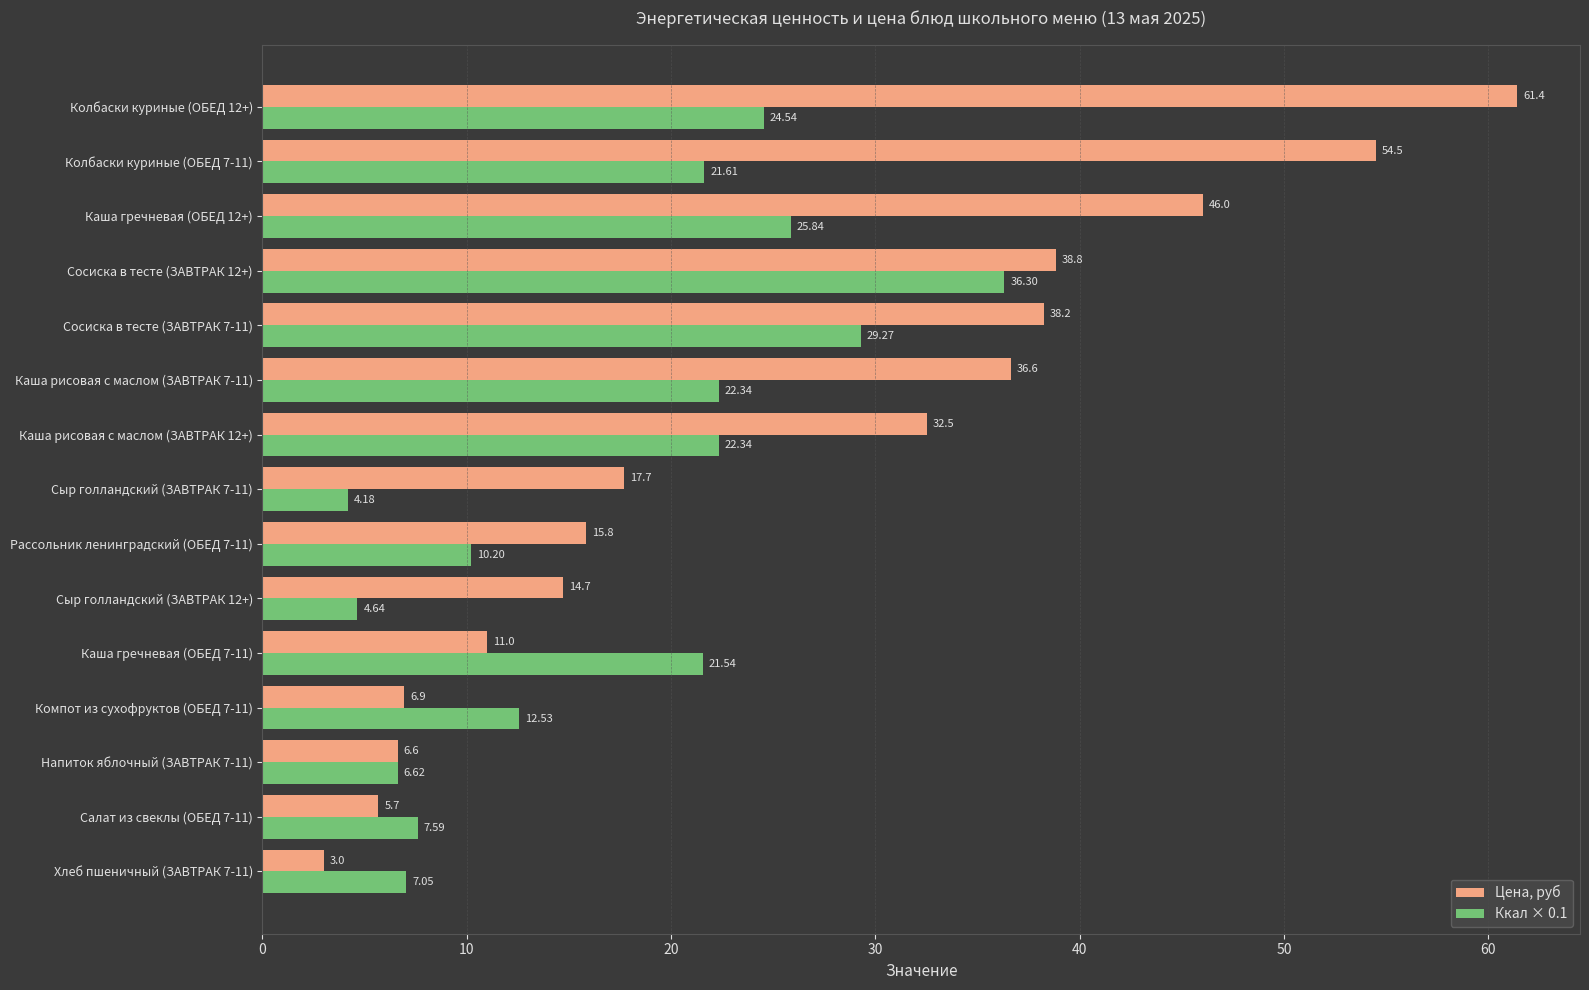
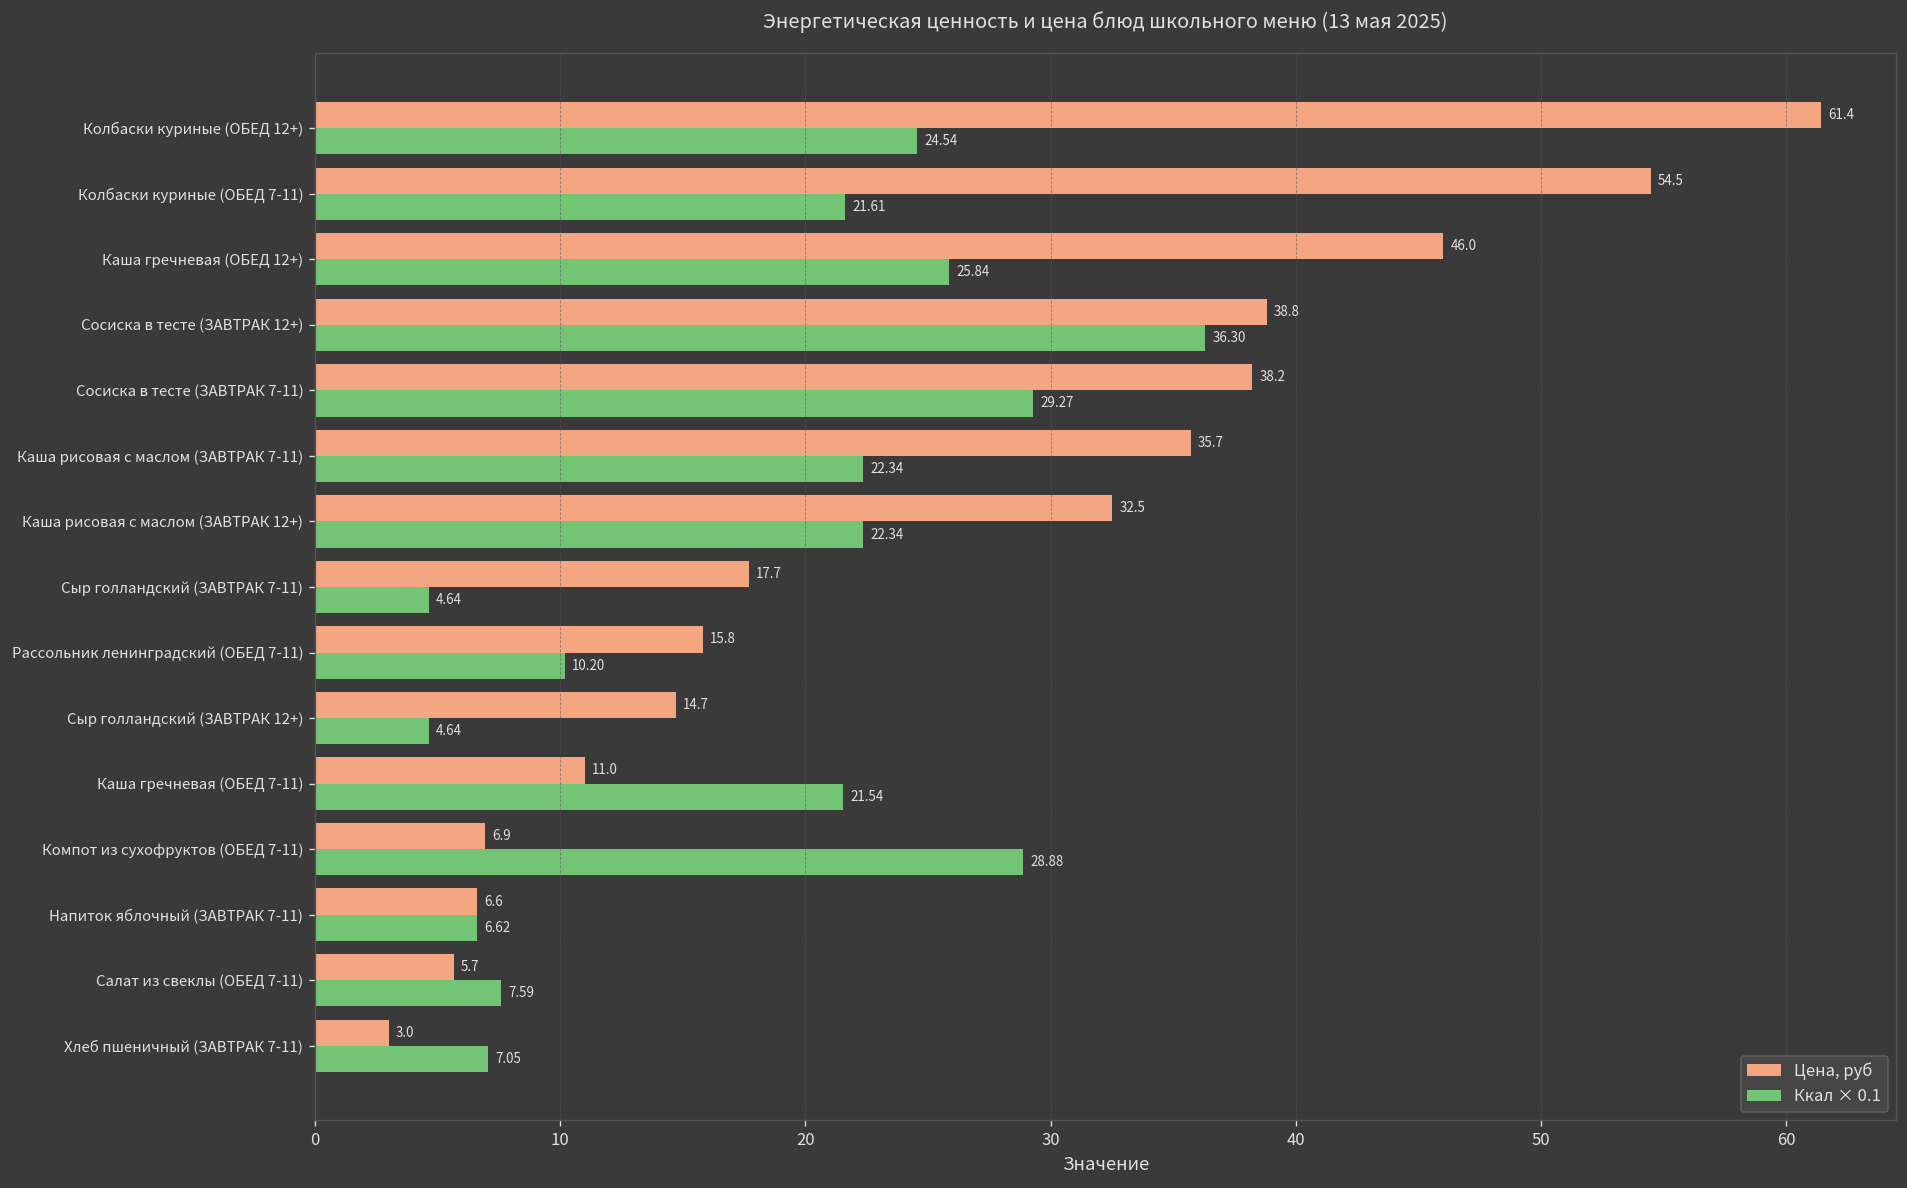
  {
    "Цена, руб": {
      "Колбаски куриные (ОБЕД 12+)": 61.4,
      "Колбаски куриные (ОБЕД 7-11)": 54.5,
      "Каша гречневая (ОБЕД 12+)": 46.0,
      "Сосиска в тесте (ЗАВТРАК 12+)": 38.8,
      "Сосиска в тесте (ЗАВТРАК 7-11)": 38.2,
-     "Каша рисовая с маслом (ЗАВТРАК 7-11)": 36.6,
+     "Каша рисовая с маслом (ЗАВТРАК 7-11)": 35.7,
      "Каша рисовая с маслом (ЗАВТРАК 12+)": 32.5,
      "Сыр голландский (ЗАВТРАК 7-11)": 17.7,
      "Рассольник ленинградский (ОБЕД 7-11)": 15.8,
      "Сыр голландский (ЗАВТРАК 12+)": 14.7,
      "Каша гречневая (ОБЕД 7-11)": 11.0,
      "Компот из сухофруктов (ОБЕД 7-11)": 6.9,
      "Напиток яблочный (ЗАВТРАК 7-11)": 6.6,
      "Салат из свеклы (ОБЕД 7-11)": 5.7,
      "Хлеб пшеничный (ЗАВТРАК 7-11)": 3.0
    },
    "Ккал × 0.1": {
      "Колбаски куриные (ОБЕД 12+)": 24.54,
      "Колбаски куриные (ОБЕД 7-11)": 21.61,
      "Каша гречневая (ОБЕД 12+)": 25.84,
      "Сосиска в тесте (ЗАВТРАК 12+)": 36.30,
      "Сосиска в тесте (ЗАВТРАК 7-11)": 29.27,
      "Каша рисовая с маслом (ЗАВТРАК 7-11)": 22.34,
      "Каша рисовая с маслом (ЗАВТРАК 12+)": 22.34,
-     "Сыр голландский (ЗАВТРАК 7-11)": 4.18,
+     "Сыр голландский (ЗАВТРАК 7-11)": 4.64,
      "Рассольник ленинградский (ОБЕД 7-11)": 10.20,
      "Сыр голландский (ЗАВТРАК 12+)": 4.64,
      "Каша гречневая (ОБЕД 7-11)": 21.54,
-     "Компот из сухофруктов (ОБЕД 7-11)": 12.53,
+     "Компот из сухофруктов (ОБЕД 7-11)": 28.88,
      "Напиток яблочный (ЗАВТРАК 7-11)": 6.62,
      "Салат из свеклы (ОБЕД 7-11)": 7.59,
      "Хлеб пшеничный (ЗАВТРАК 7-11)": 7.05
    }
  }
